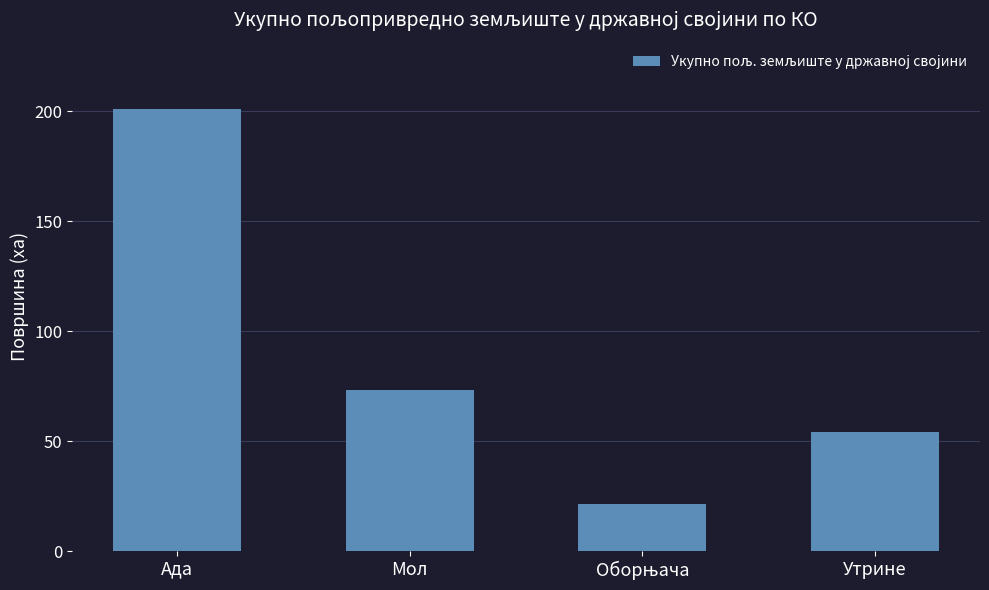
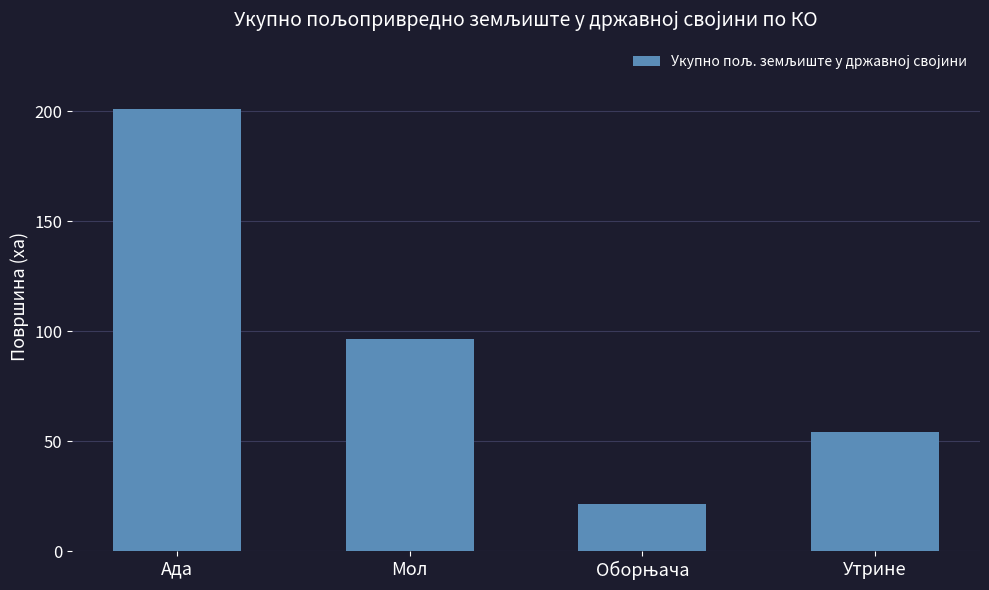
  {
    "Ада": 201,
-   "Мол": 73,
+   "Мол": 96,
    "Оборњача": 21,
    "Утрине": 54
  }
